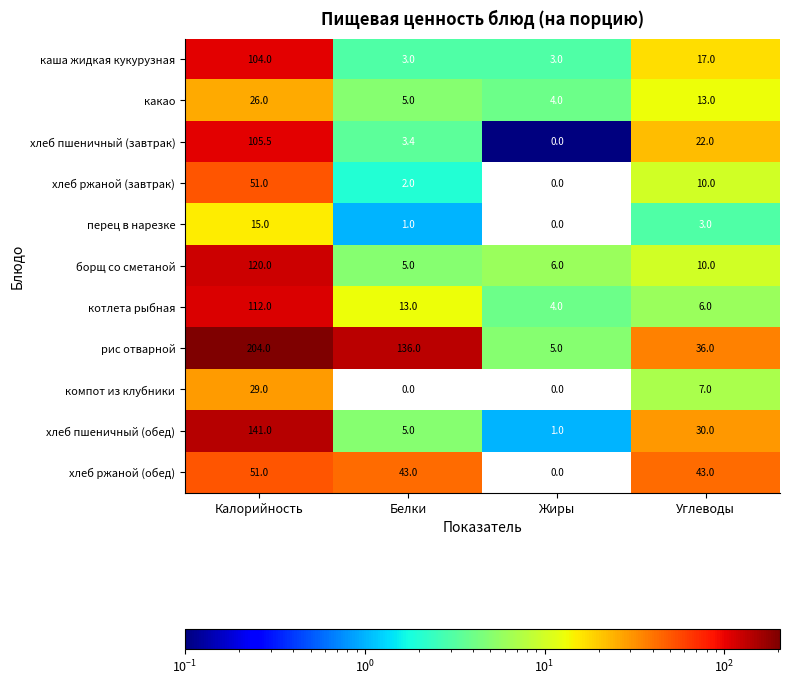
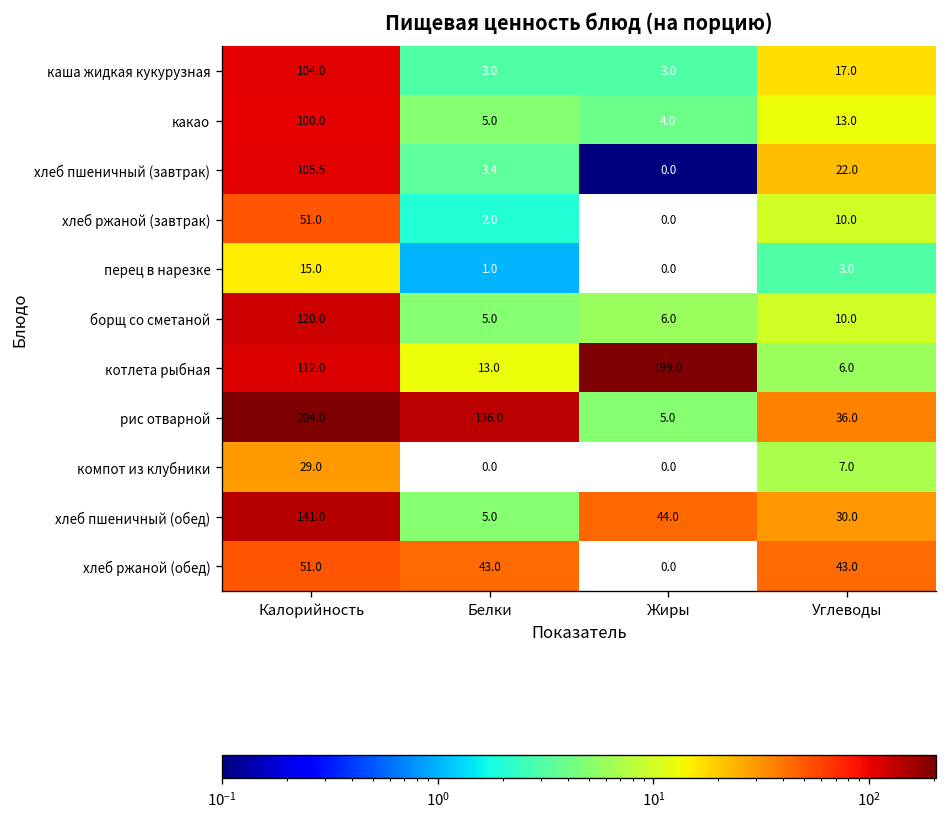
  {
    "каша жидкая кукурузная": {
      "Калорийность": 104.0,
      "Белки": 3.0,
      "Жиры": 3.0,
      "Углеводы": 17.0
    },
    "какао": {
-     "Калорийность": 26.0,
+     "Калорийность": 100.0,
      "Белки": 5.0,
      "Жиры": 4.0,
      "Углеводы": 13.0
    },
    "хлеб пшеничный (завтрак)": {
      "Калорийность": 105.5,
      "Белки": 3.4,
      "Жиры": 0.0,
      "Углеводы": 22.0
    },
    "хлеб ржаной (завтрак)": {
      "Калорийность": 51.0,
      "Белки": 2.0,
      "Жиры": 0.0,
      "Углеводы": 10.0
    },
    "перец в нарезке": {
      "Калорийность": 15.0,
      "Белки": 1.0,
      "Жиры": 0.0,
      "Углеводы": 3.0
    },
    "борщ со сметаной": {
      "Калорийность": 120.0,
      "Белки": 5.0,
      "Жиры": 6.0,
      "Углеводы": 10.0
    },
    "котлета рыбная": {
      "Калорийность": 112.0,
      "Белки": 13.0,
-     "Жиры": 4.0,
+     "Жиры": 199.0,
      "Углеводы": 6.0
    },
    "рис отварной": {
      "Калорийность": 204.0,
      "Белки": 136.0,
      "Жиры": 5.0,
      "Углеводы": 36.0
    },
    "компот из клубники": {
      "Калорийность": 29.0,
      "Белки": 0.0,
      "Жиры": 0.0,
      "Углеводы": 7.0
    },
    "хлеб пшеничный (обед)": {
      "Калорийность": 141.0,
      "Белки": 5.0,
-     "Жиры": 1.0,
+     "Жиры": 44.0,
      "Углеводы": 30.0
    },
    "хлеб ржаной (обед)": {
      "Калорийность": 51.0,
      "Белки": 43.0,
      "Жиры": 0.0,
      "Углеводы": 43.0
    }
  }
